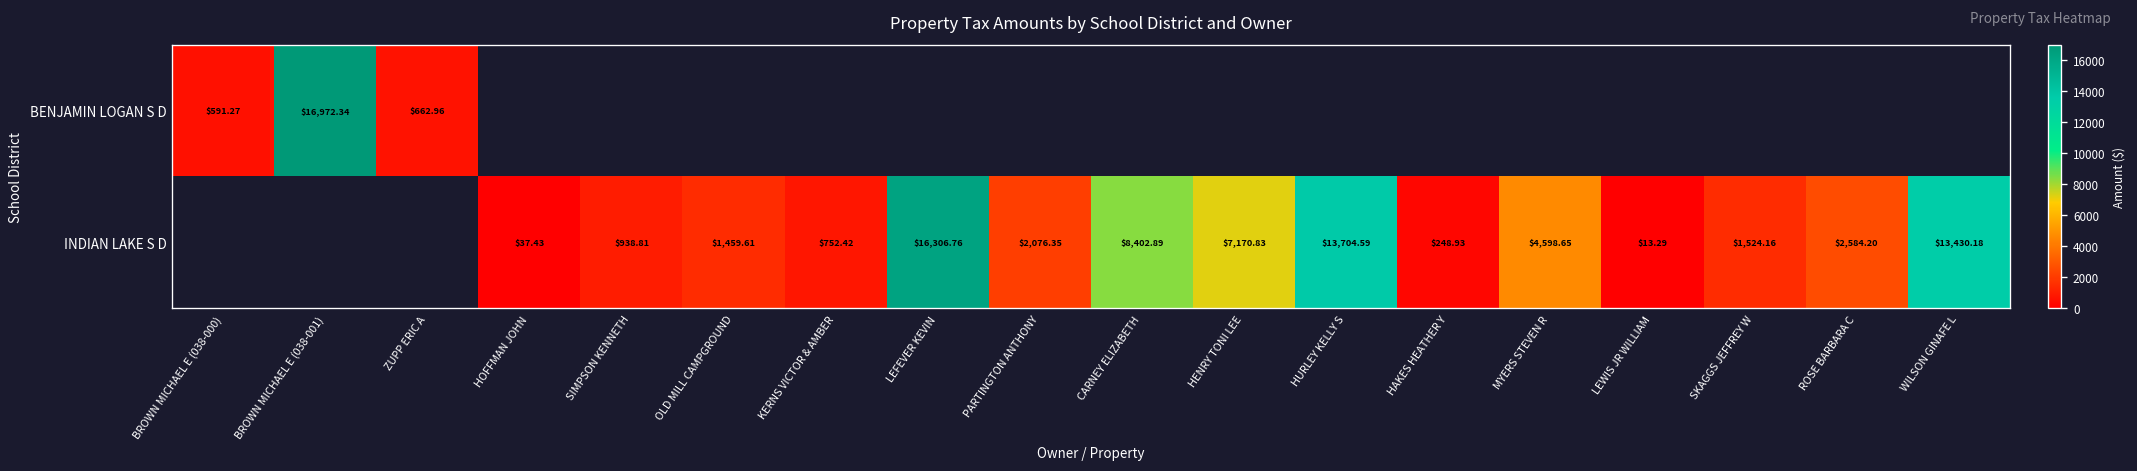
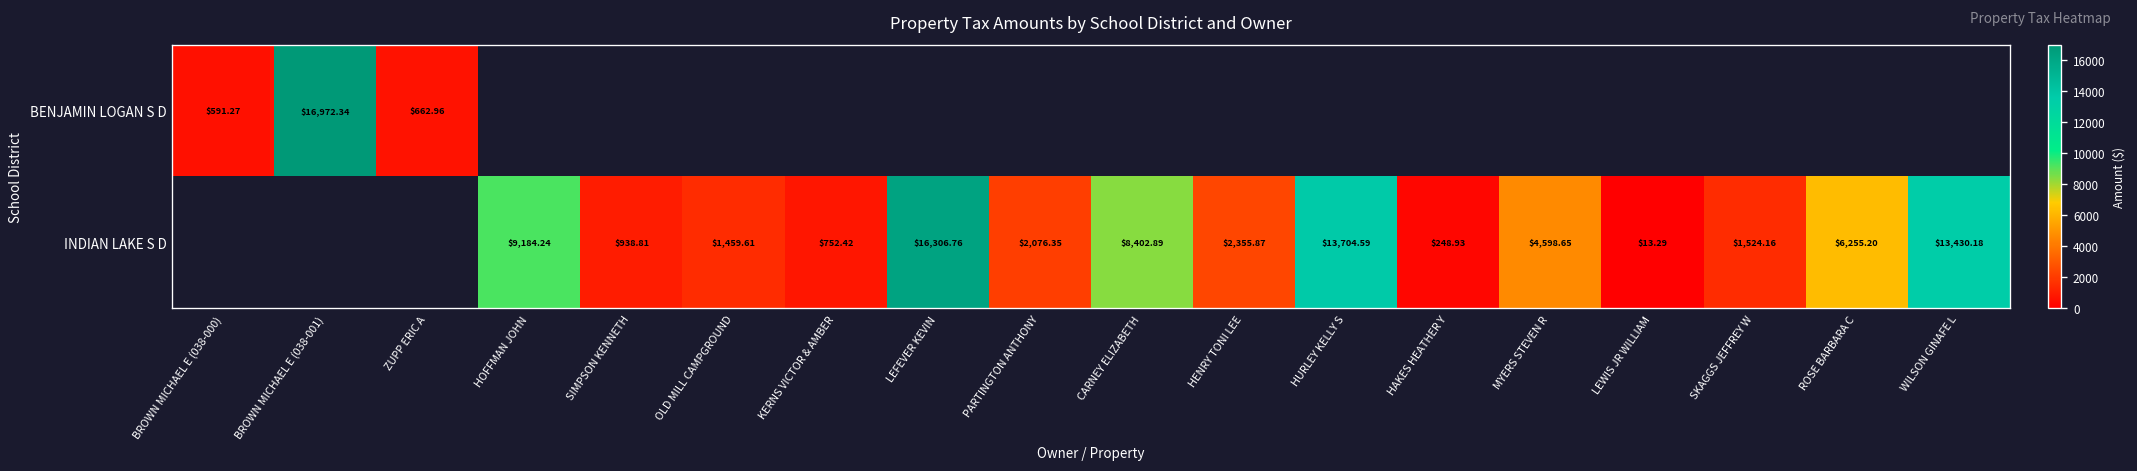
  {
    "BENJAMIN LOGAN S D": {
      "BROWN MICHAEL E (038-000)": "$591.27",
      "BROWN MICHAEL E (038-001)": "$16,972.34",
      "ZUPP ERIC A": "$662.96"
    },
    "INDIAN LAKE S D": {
-     "HOFFMAN JOHN": "$37.43",
+     "HOFFMAN JOHN": "$9,184.24",
      "SIMPSON KENNETH": "$938.81",
      "OLD MILL CAMPGROUND": "$1,459.61",
      "KERNS VICTOR & AMBER": "$752.42",
      "LEFEVER KEVIN": "$16,306.76",
      "PARTINGTON ANTHONY": "$2,076.35",
      "CARNEY ELIZABETH": "$8,402.89",
-     "HENRY TONI LEE": "$7,170.83",
+     "HENRY TONI LEE": "$2,355.87",
      "HURLEY KELLY S": "$13,704.59",
      "HAKES HEATHER Y": "$248.93",
      "MYERS STEVEN R": "$4,598.65",
      "LEWIS JR WILLIAM": "$13.29",
      "SKAGGS JEFFREY W": "$1,524.16",
-     "ROSE BARBARA C": "$2,584.20",
+     "ROSE BARBARA C": "$6,255.20",
      "WILSON GINAFE L": "$13,430.18"
    }
  }
